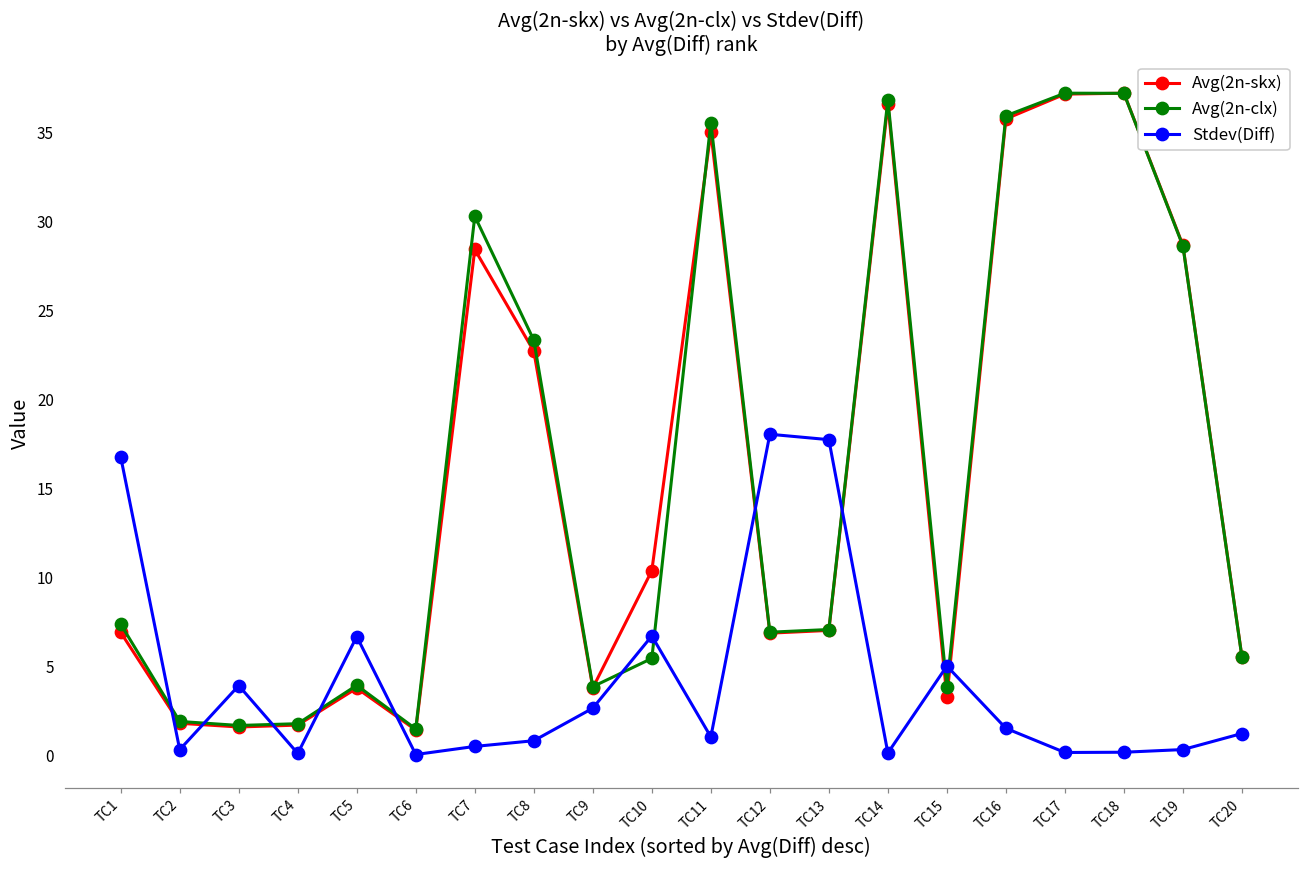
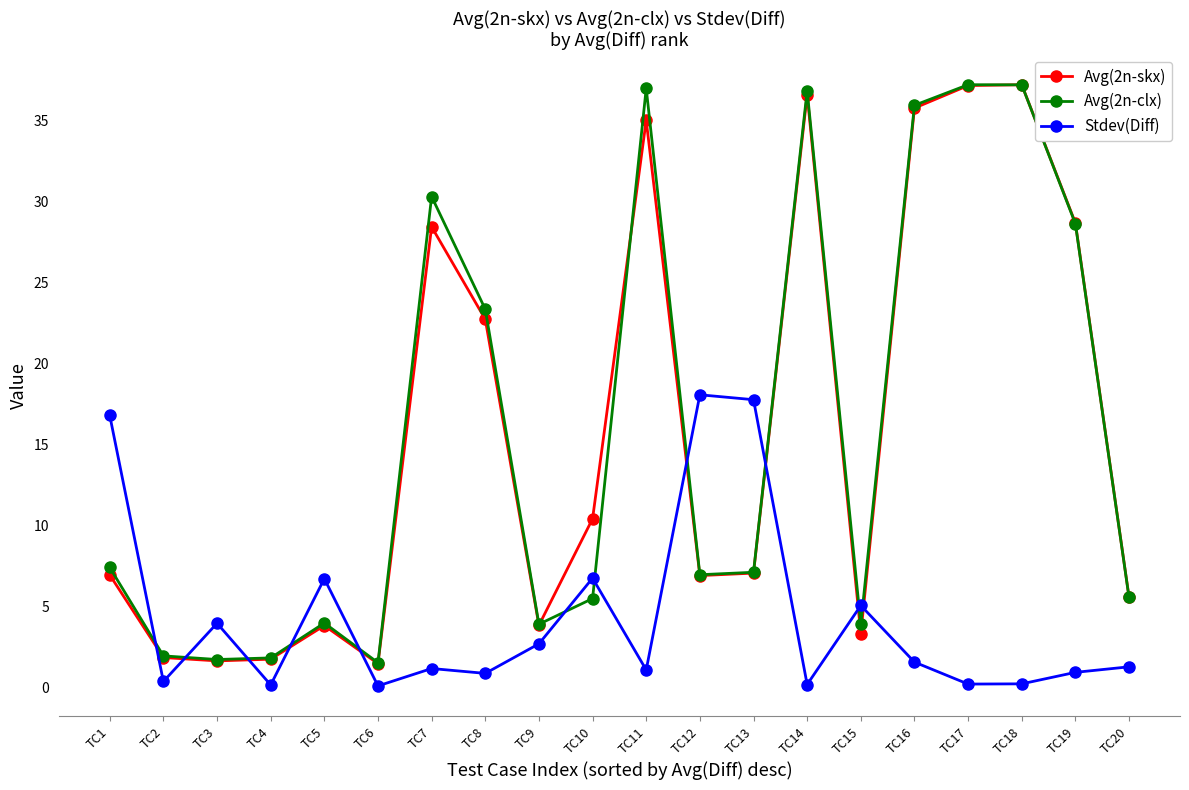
  {
    "Avg(2n-skx)": {
      "TC1": 6.9,
      "TC5": 3.8,
      "TC7": 28.4,
      "TC8": 22.7,
      "TC10": 10.4,
      "TC11": 35.0,
      "TC14": 36.6,
      "TC15": 3.3,
      "TC16": 35.7
    },
    "Avg(2n-clx)": {
      "TC1": 7.4,
      "TC5": 4.0,
      "TC7": 30.3,
      "TC8": 23.3,
      "TC10": 5.5,
-     "TC11": 35.5,
+     "TC11": 37.0,
      "TC14": 36.8,
      "TC15": 3.9,
      "TC16": 35.9
    },
    "Stdev(Diff)": {
      "TC1": 16.8,
      "TC2": 0.4,
      "TC3": 4.0,
      "TC4": 0.1,
      "TC5": 6.7,
      "TC6": 0.1,
-     "TC7": 0.5,
+     "TC7": 1.2,
      "TC8": 0.9,
      "TC9": 2.7,
      "TC10": 6.7,
      "TC11": 1.1,
      "TC12": 18.1,
      "TC13": 17.7,
      "TC14": 0.2,
      "TC15": 5.0,
      "TC16": 1.6,
      "TC17": 0.2,
      "TC18": 0.2,
-     "TC19": 0.4,
+     "TC19": 0.9,
      "TC20": 1.3
    }
  }
